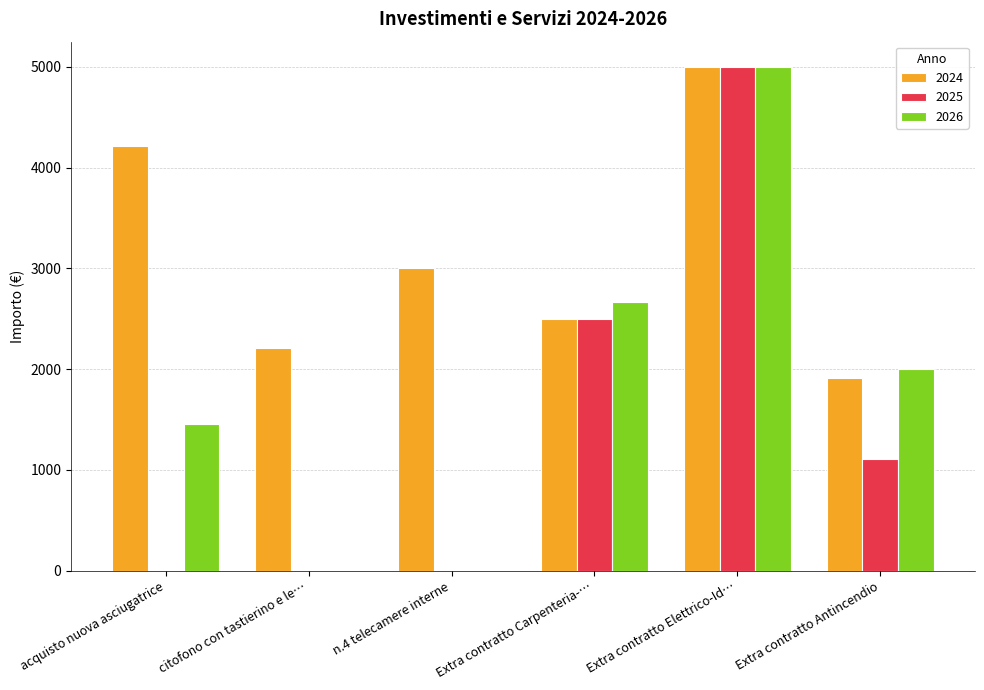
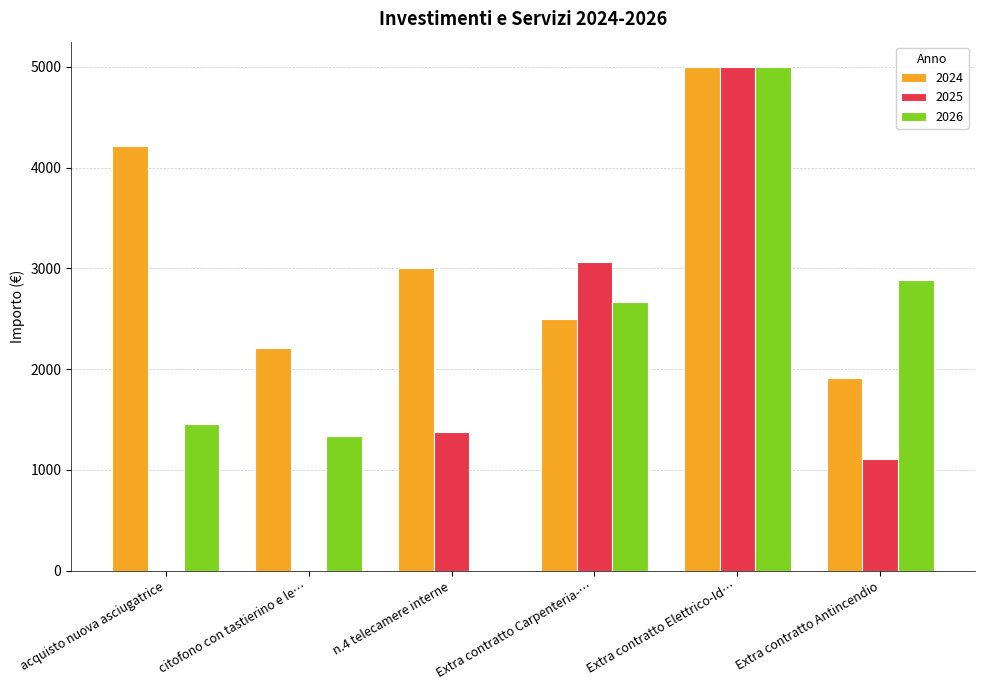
  {
    "2024": {
      "acquisto nuova asciugatrice": 4210,
      "citofono con tastierino e le…": 2210,
      "n.4 telecamere interne": 3000,
      "Extra contratto Carpenteria-…": 2500,
      "Extra contratto Elettrico-Id…": 5000,
      "Extra contratto Antincendio": 1910
    },
    "2025": {
      "acquisto nuova asciugatrice": 0,
      "citofono con tastierino e le…": 0,
-     "n.4 telecamere interne": 0,
-     "Extra contratto Carpenteria-…": 2500,
+     "n.4 telecamere interne": 1380,
+     "Extra contratto Carpenteria-…": 3060,
      "Extra contratto Elettrico-Id…": 5000,
      "Extra contratto Antincendio": 1110
    },
    "2026": {
      "acquisto nuova asciugatrice": 1460,
-     "citofono con tastierino e le…": 0,
+     "citofono con tastierino e le…": 1340,
      "n.4 telecamere interne": 0,
      "Extra contratto Carpenteria-…": 2670,
      "Extra contratto Elettrico-Id…": 5000,
-     "Extra contratto Antincendio": 2000
+     "Extra contratto Antincendio": 2880
    }
  }
